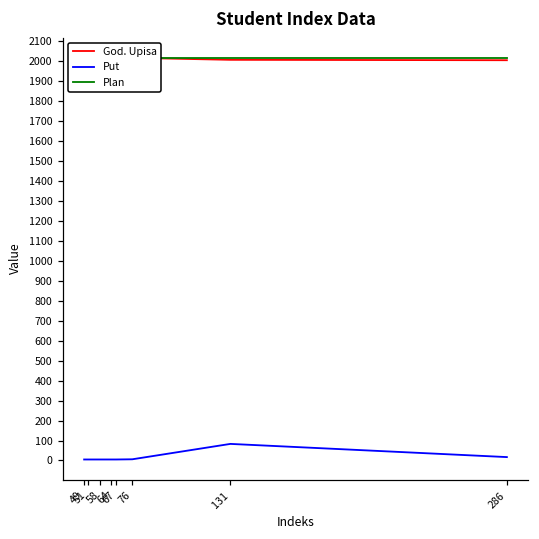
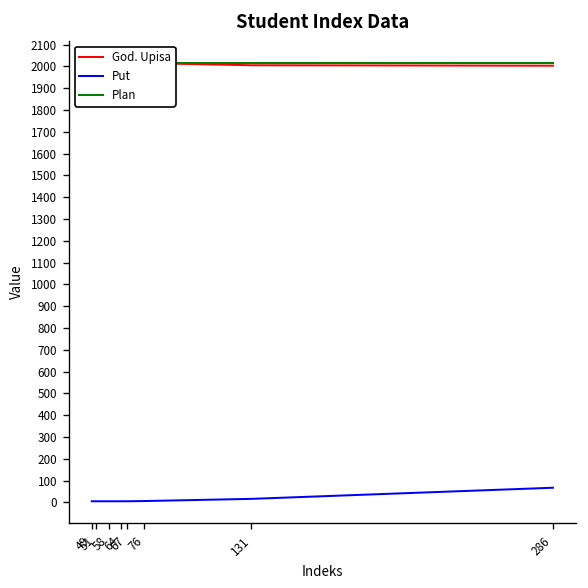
  {
    "Put": {
      "49": 10,
      "51": 10,
      "58": 10,
      "64": 10,
      "67": 10,
      "76": 10,
-     "131": 80,
-     "286": 20
+     "131": 20,
+     "286": 70
    }
  }
